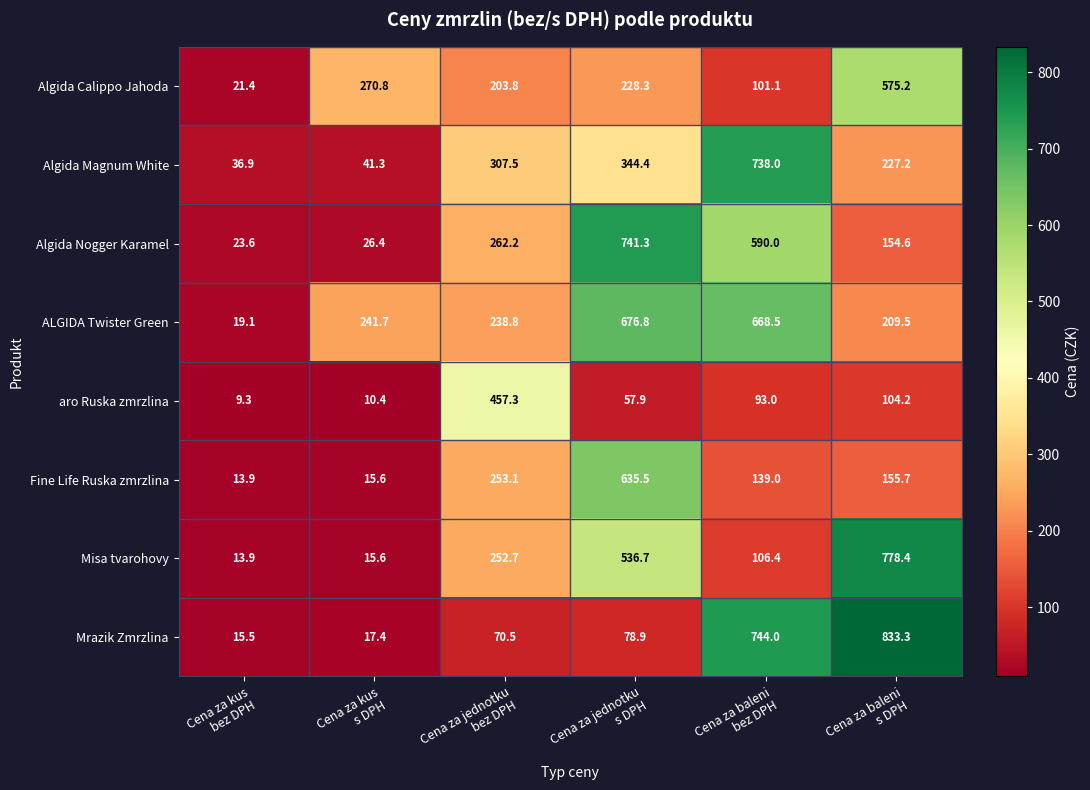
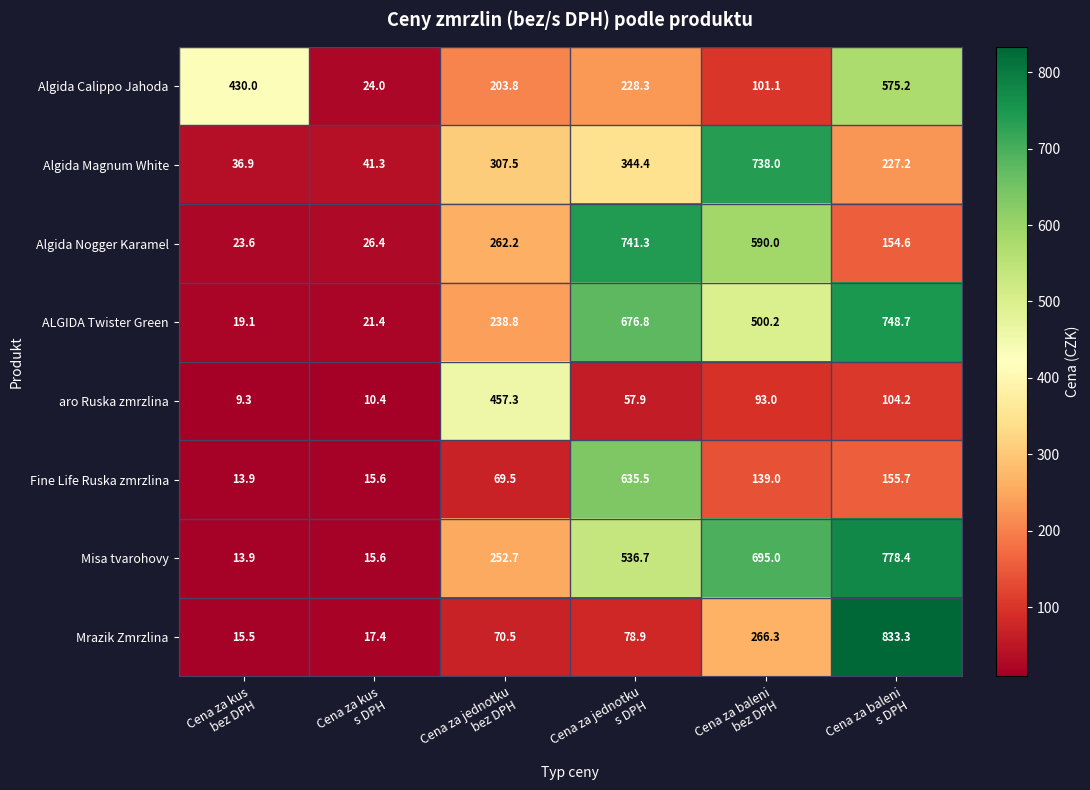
  {
    "Algida Calippo Jahoda": {
-     "Cena za kus bez DPH": 21.4,
-     "Cena za kus s DPH": 270.8,
+     "Cena za kus bez DPH": 430.0,
+     "Cena za kus s DPH": 24.0,
      "Cena za jednotku bez DPH": 203.8,
      "Cena za jednotku s DPH": 228.3,
      "Cena za baleni bez DPH": 101.1,
      "Cena za baleni s DPH": 575.2
    },
    "Algida Magnum White": {
      "Cena za kus bez DPH": 36.9,
      "Cena za kus s DPH": 41.3,
      "Cena za jednotku bez DPH": 307.5,
      "Cena za jednotku s DPH": 344.4,
      "Cena za baleni bez DPH": 738.0,
      "Cena za baleni s DPH": 227.2
    },
    "Algida Nogger Karamel": {
      "Cena za kus bez DPH": 23.6,
      "Cena za kus s DPH": 26.4,
      "Cena za jednotku bez DPH": 262.2,
      "Cena za jednotku s DPH": 741.3,
      "Cena za baleni bez DPH": 590.0,
      "Cena za baleni s DPH": 154.6
    },
    "ALGIDA Twister Green": {
      "Cena za kus bez DPH": 19.1,
-     "Cena za kus s DPH": 241.7,
+     "Cena za kus s DPH": 21.4,
      "Cena za jednotku bez DPH": 238.8,
      "Cena za jednotku s DPH": 676.8,
-     "Cena za baleni bez DPH": 668.5,
-     "Cena za baleni s DPH": 209.5
+     "Cena za baleni bez DPH": 500.2,
+     "Cena za baleni s DPH": 748.7
    },
    "aro Ruska zmrzlina": {
      "Cena za kus bez DPH": 9.3,
      "Cena za kus s DPH": 10.4,
      "Cena za jednotku bez DPH": 457.3,
      "Cena za jednotku s DPH": 57.9,
      "Cena za baleni bez DPH": 93.0,
      "Cena za baleni s DPH": 104.2
    },
    "Fine Life Ruska zmrzlina": {
      "Cena za kus bez DPH": 13.9,
      "Cena za kus s DPH": 15.6,
-     "Cena za jednotku bez DPH": 253.1,
+     "Cena za jednotku bez DPH": 69.5,
      "Cena za jednotku s DPH": 635.5,
      "Cena za baleni bez DPH": 139.0,
      "Cena za baleni s DPH": 155.7
    },
    "Misa tvarohovy": {
      "Cena za kus bez DPH": 13.9,
      "Cena za kus s DPH": 15.6,
      "Cena za jednotku bez DPH": 252.7,
      "Cena za jednotku s DPH": 536.7,
-     "Cena za baleni bez DPH": 106.4,
+     "Cena za baleni bez DPH": 695.0,
      "Cena za baleni s DPH": 778.4
    },
    "Mrazik Zmrzlina": {
      "Cena za kus bez DPH": 15.5,
      "Cena za kus s DPH": 17.4,
      "Cena za jednotku bez DPH": 70.5,
      "Cena za jednotku s DPH": 78.9,
-     "Cena za baleni bez DPH": 744.0,
+     "Cena za baleni bez DPH": 266.3,
      "Cena za baleni s DPH": 833.3
    }
  }
